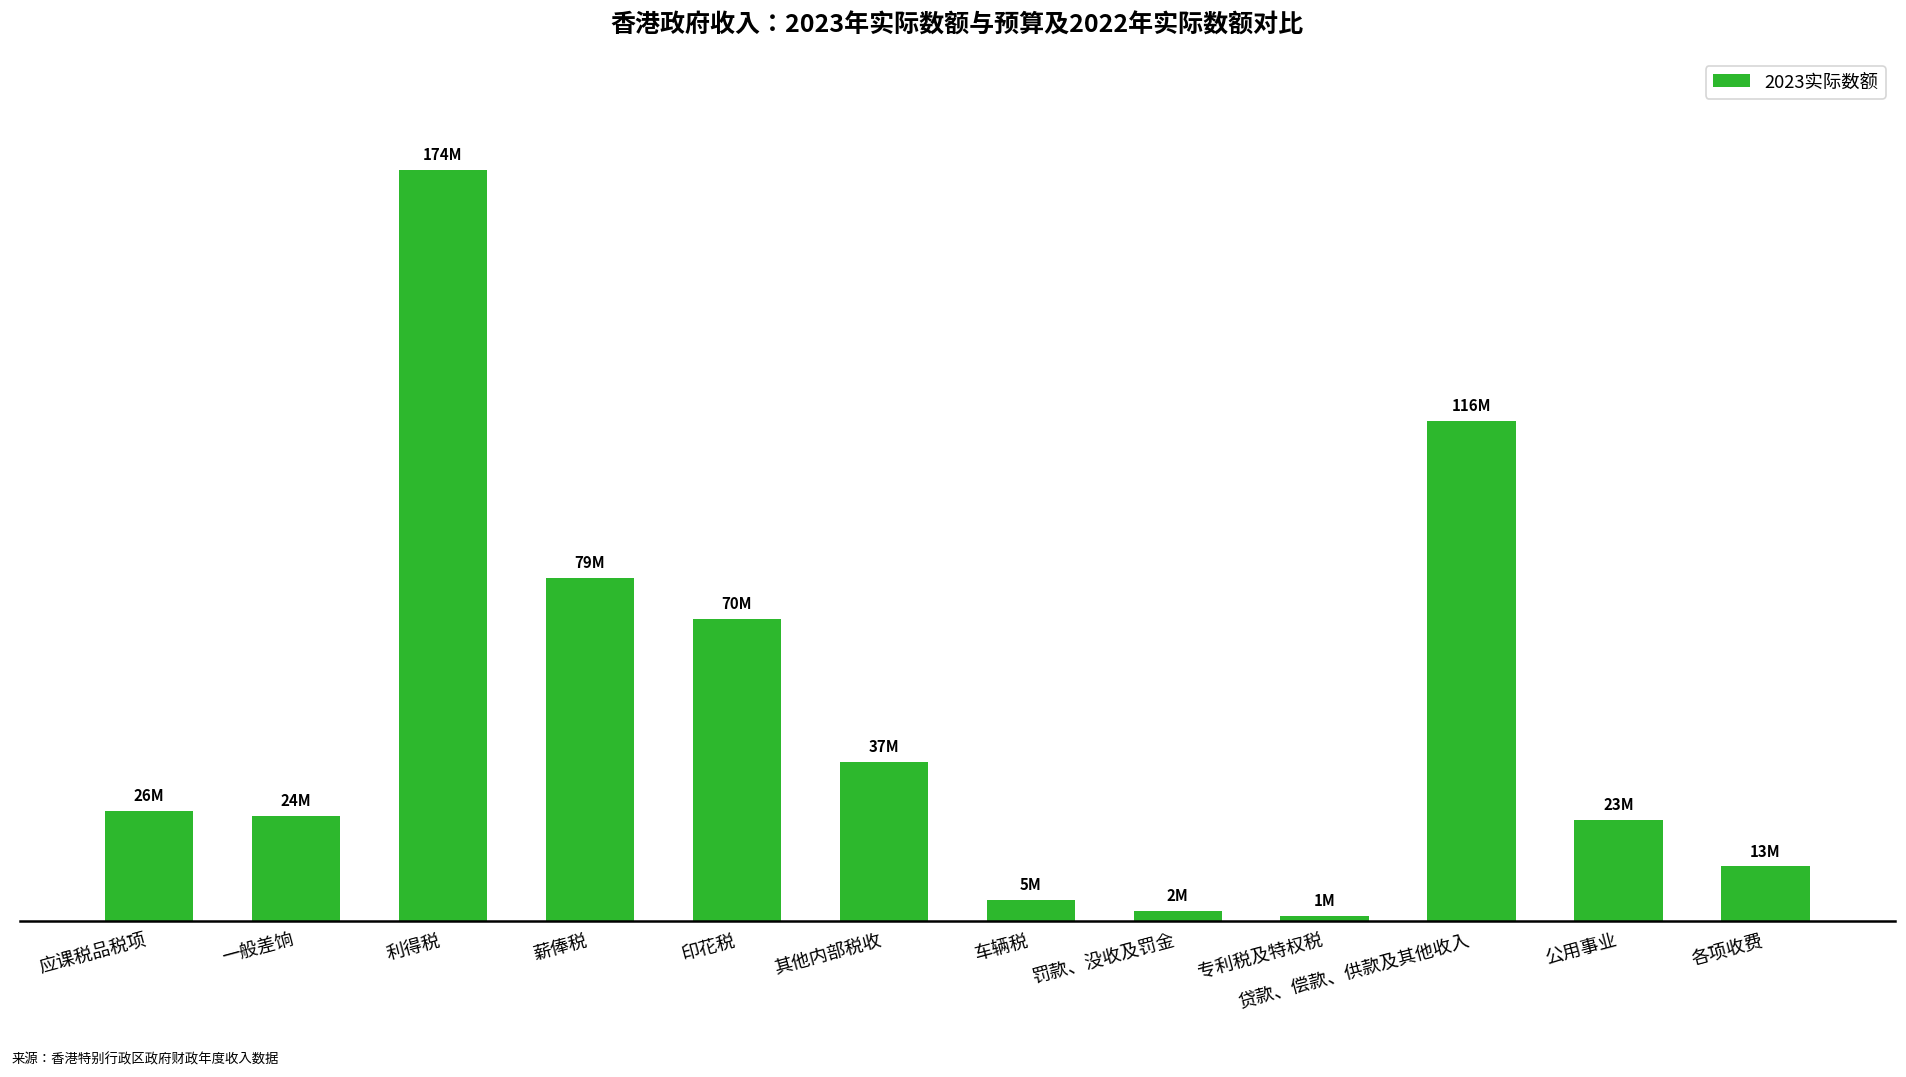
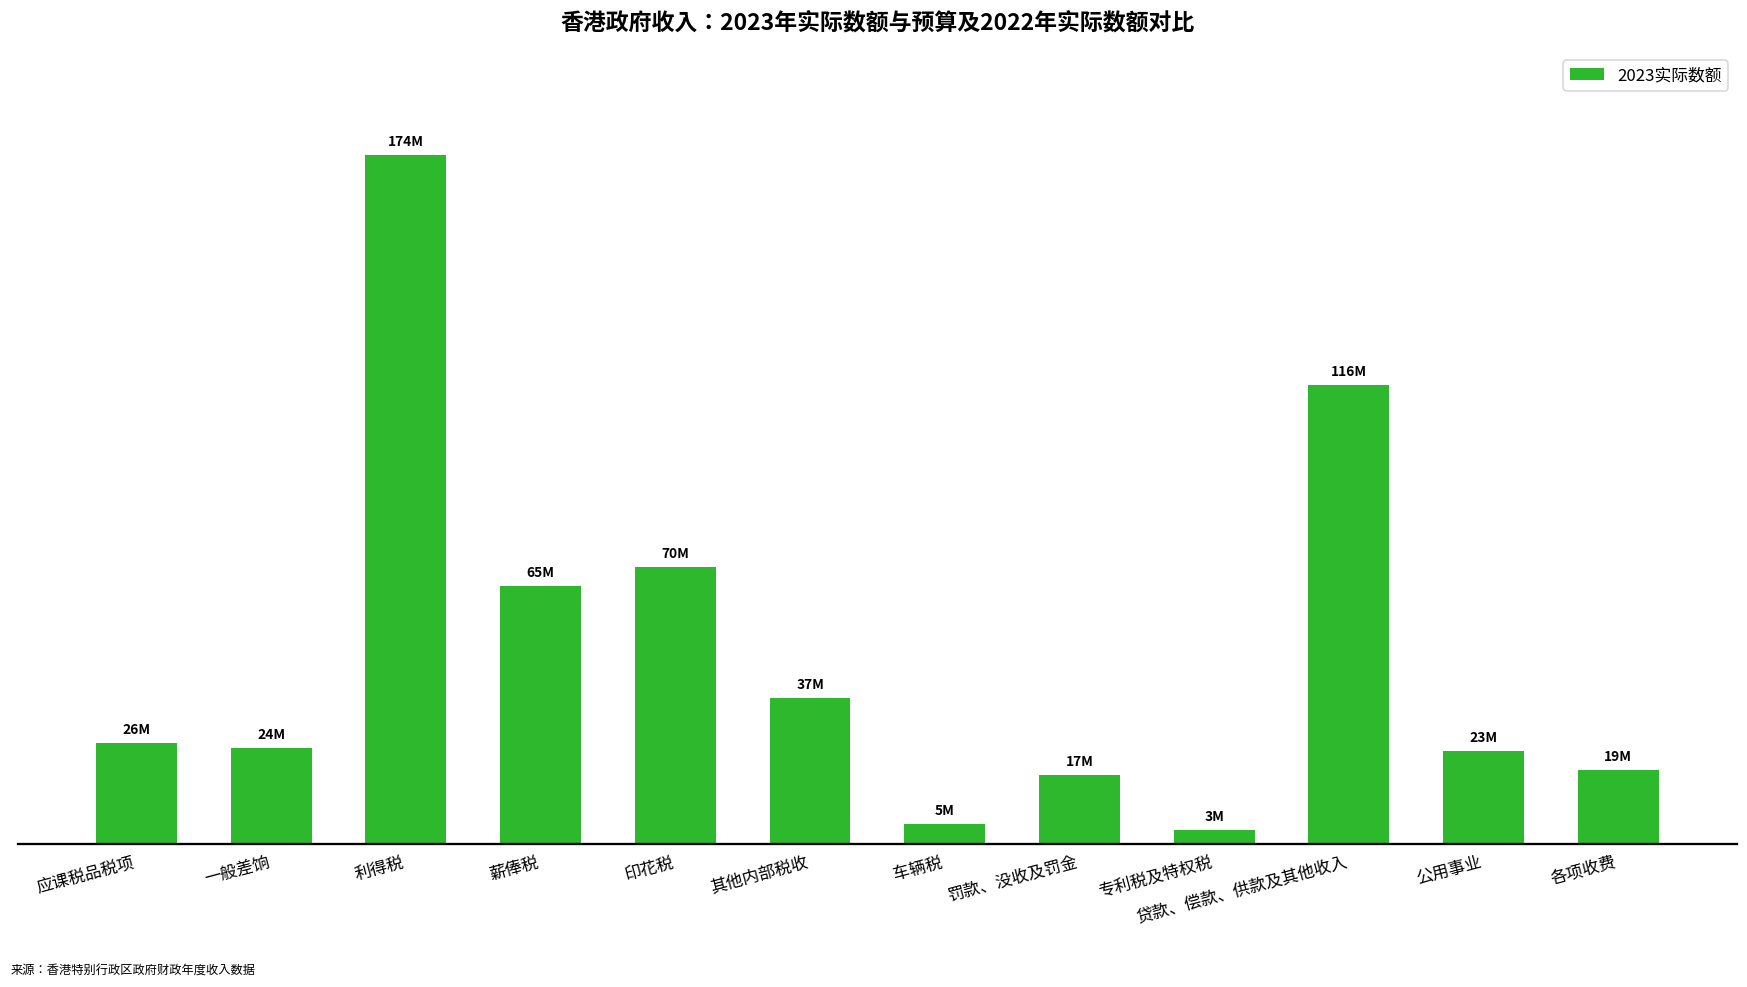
  {
    "应课税品税项": "26M",
    "一般差饷": "24M",
    "利得税": "174M",
-   "薪俸税": "79M",
+   "薪俸税": "65M",
    "印花税": "70M",
    "其他内部税收": "37M",
    "车辆税": "5M",
-   "罚款、没收及罚金": "2M",
-   "专利税及特权税": "1M",
+   "罚款、没收及罚金": "17M",
+   "专利税及特权税": "3M",
    "贷款、偿款、供款及其他收入": "116M",
    "公用事业": "23M",
-   "各项收费": "13M"
+   "各项收费": "19M"
  }
